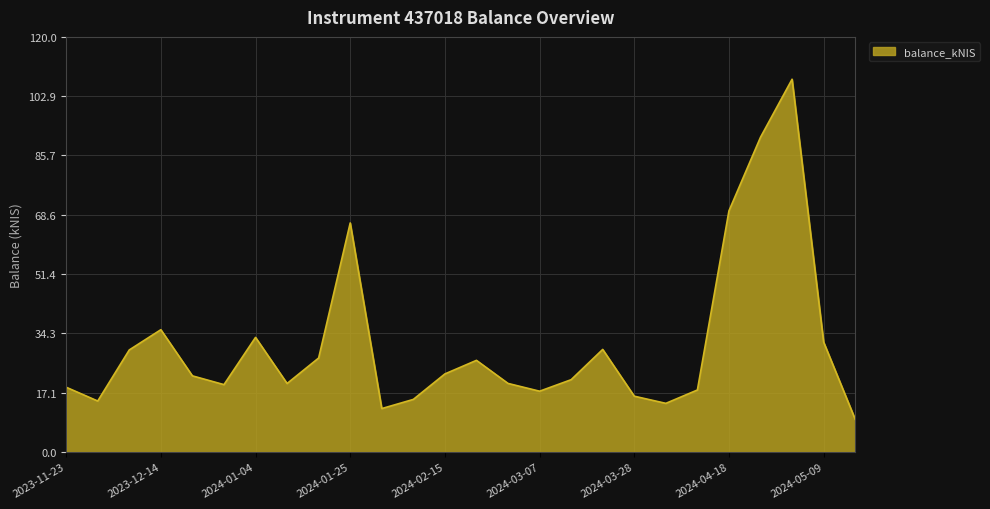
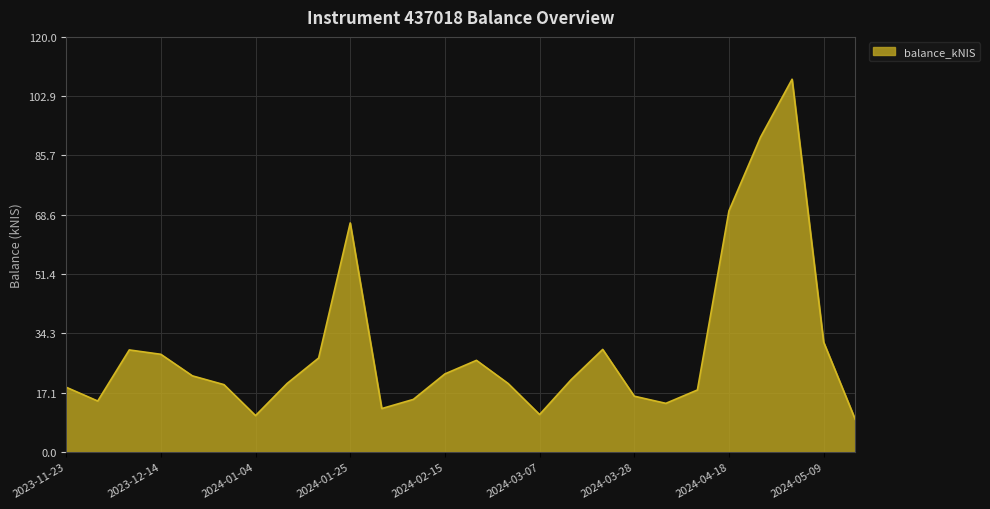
  {
    "2023-11-23": 19,
-   "2023-12-14": 35,
-   "2024-01-04": 33,
+   "2023-12-14": 28,
+   "2024-01-04": 11,
    "2024-01-25": 66,
    "2024-02-15": 23,
-   "2024-03-07": 18,
+   "2024-03-07": 11,
    "2024-03-28": 16,
    "2024-04-18": 70,
    "2024-05-09": 32
  }
